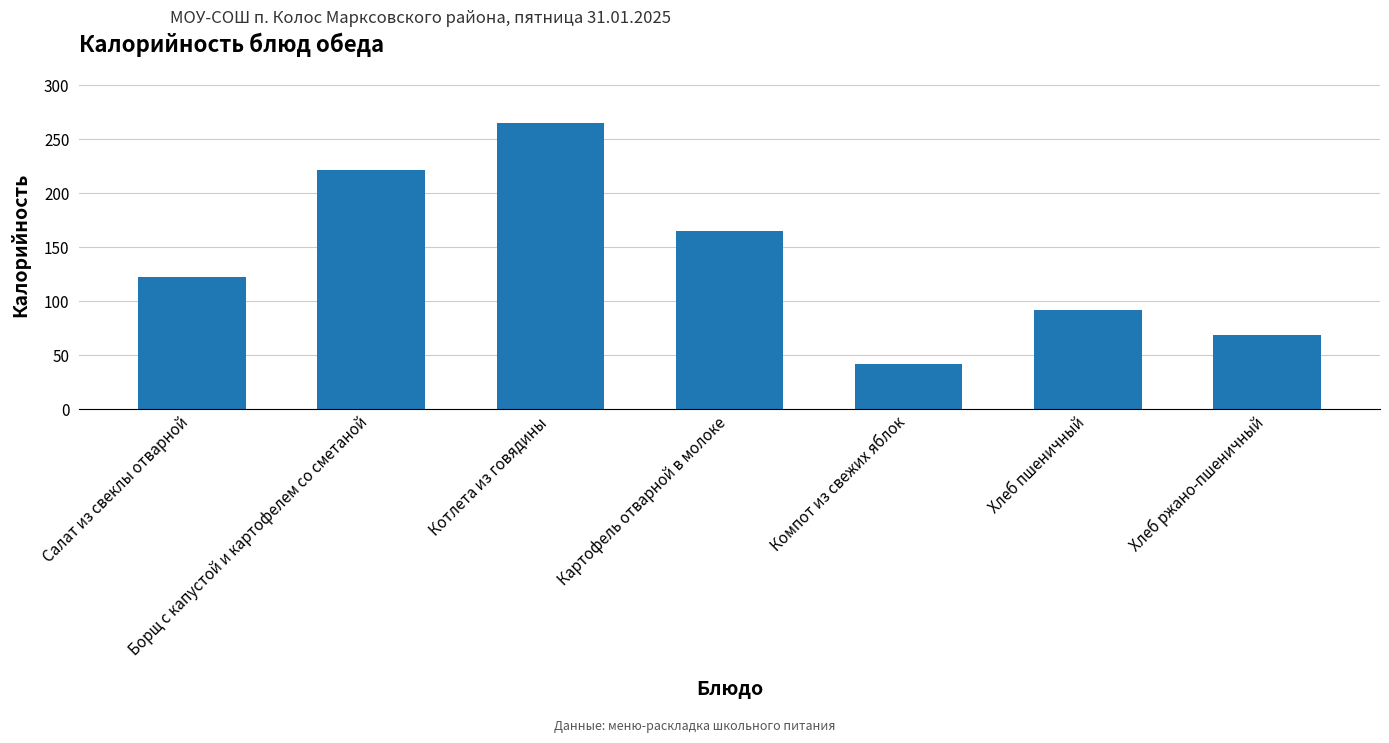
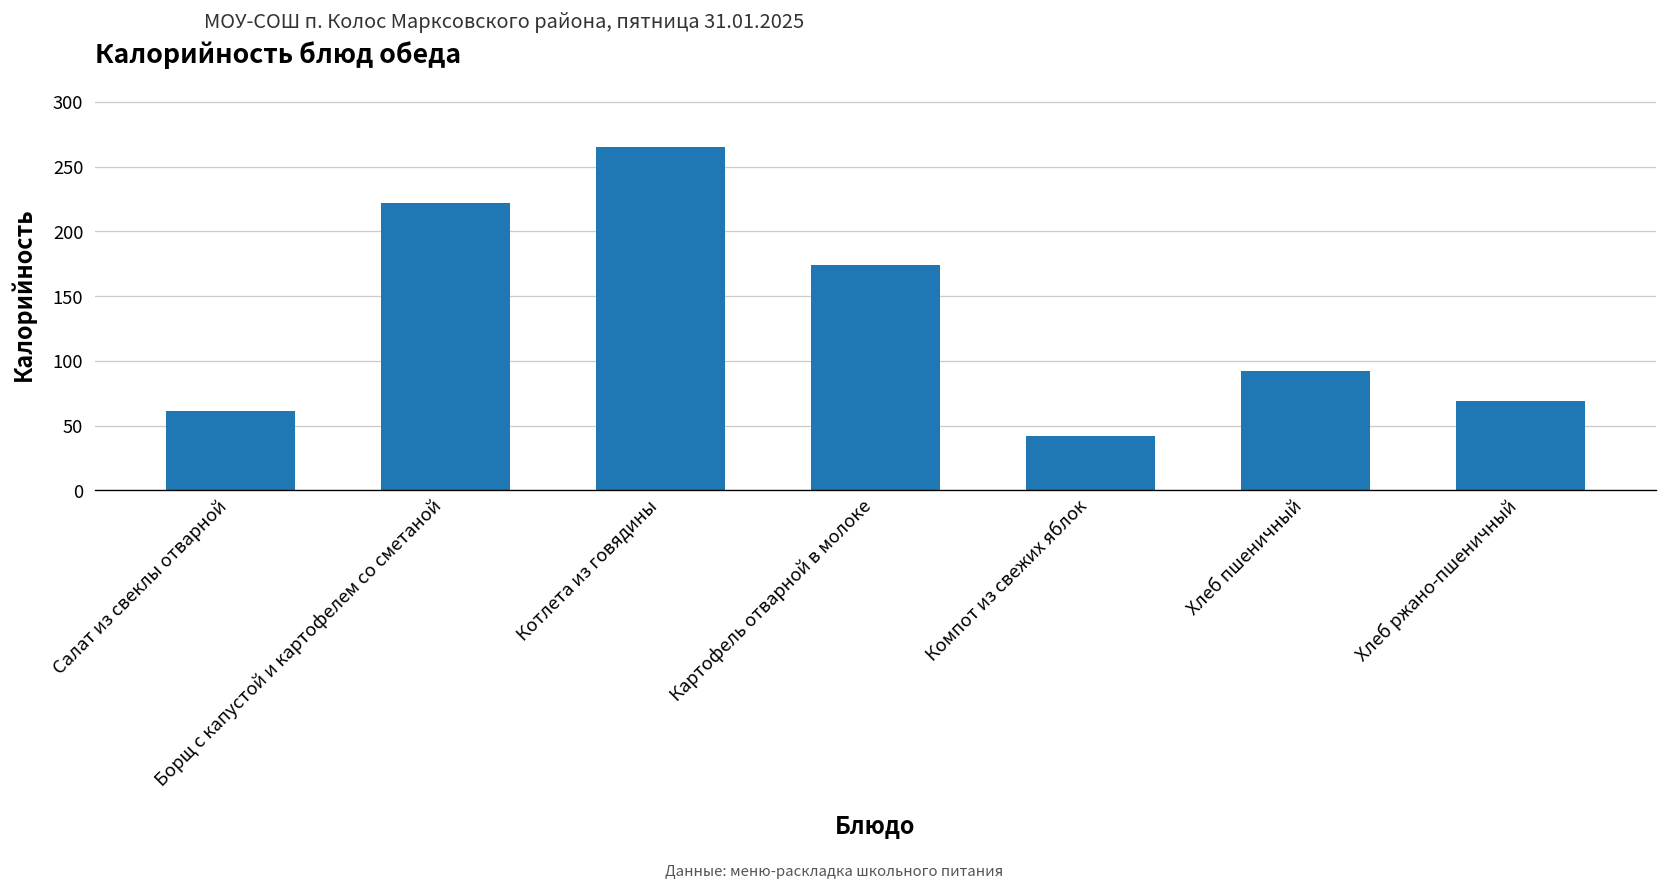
  {
-   "Салат из свеклы отварной": 122,
+   "Салат из свеклы отварной": 61,
    "Борщ с капустой и картофелем со сметаной": 222,
    "Котлета из говядины": 265,
-   "Картофель отварной в молоке": 165,
+   "Картофель отварной в молоке": 174,
    "Компот из свежих яблок": 42,
    "Хлеб пшеничный": 92,
    "Хлеб ржано-пшеничный": 69
  }
